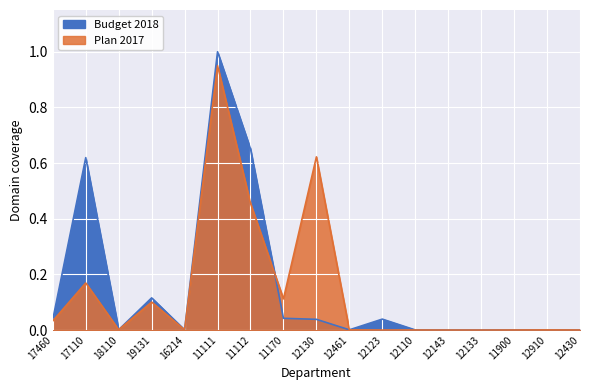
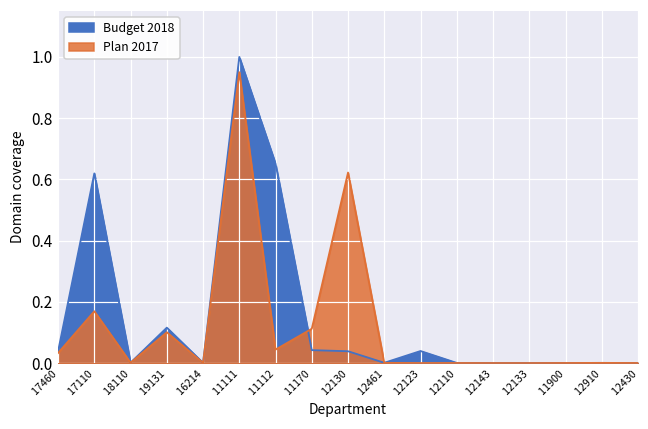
  {
    "Budget 2018": {
      "17110": 0.62,
      "19131": 0.12,
      "11111": 1.00,
      "11112": 0.65,
      "11170": 0.04,
      "12130": 0.04,
      "12123": 0.04
    },
    "Plan 2017": {
      "17110": 0.17,
      "19131": 0.10,
      "11111": 0.95,
-     "11112": 0.46,
+     "11112": 0.04,
      "11170": 0.11,
      "12130": 0.62,
      "12123": 0.00
    }
  }
